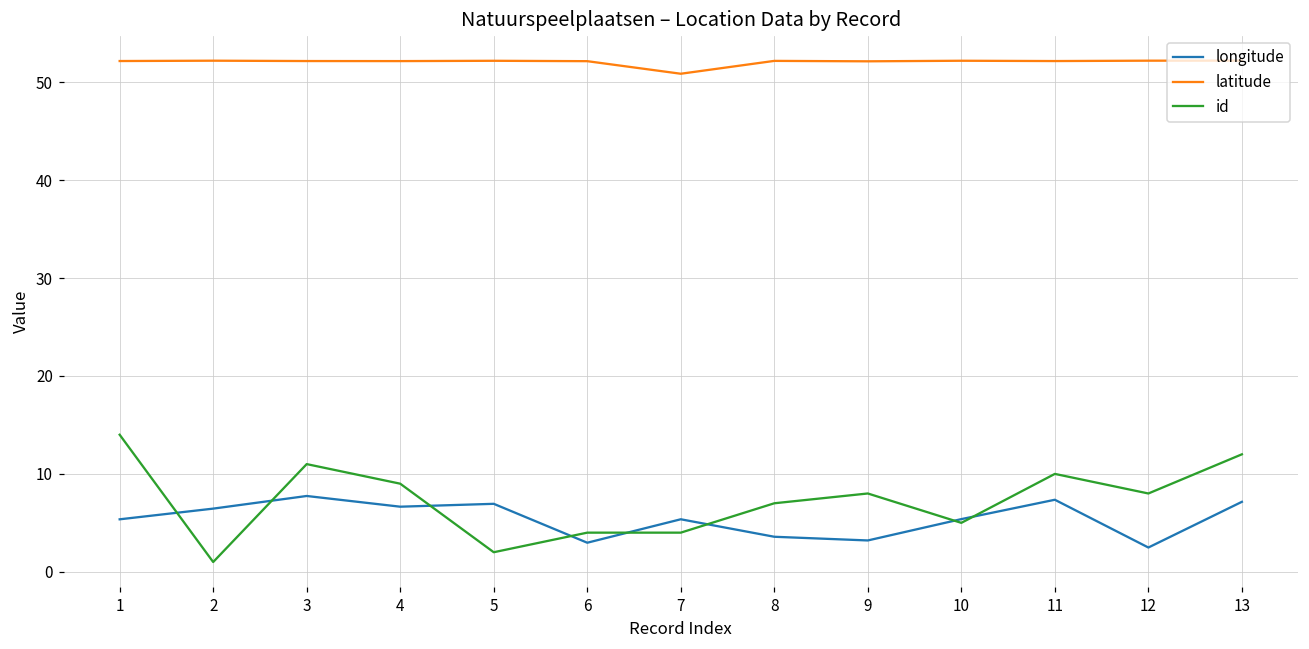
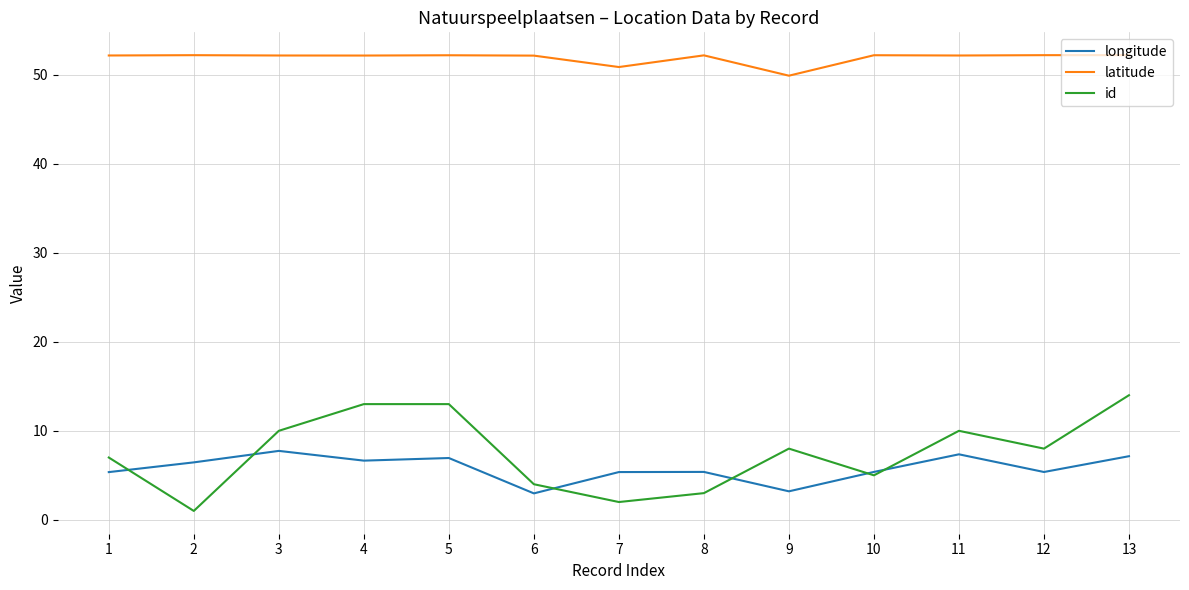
  {
    "longitude": {
      "1": 5,
      "2": 6,
      "3": 8,
      "4": 7,
      "5": 7,
      "6": 3,
      "7": 5,
-     "8": 4,
+     "8": 5,
      "9": 3,
      "10": 5,
      "11": 7,
-     "12": 2,
+     "12": 5,
      "13": 7
    },
    "latitude": {
      "1": 52,
      "2": 52,
      "3": 52,
      "4": 52,
      "5": 52,
      "6": 52,
      "7": 51,
      "8": 52,
-     "9": 52,
+     "9": 50,
      "10": 52,
      "11": 52,
      "12": 52
    },
    "id": {
-     "1": 14,
+     "1": 7,
      "2": 1,
-     "3": 11,
-     "4": 9,
-     "5": 2,
+     "3": 10,
+     "4": 13,
+     "5": 13,
      "6": 4,
-     "7": 4,
-     "8": 7,
+     "7": 2,
+     "8": 3,
      "9": 8,
      "10": 5,
      "11": 10,
      "12": 8,
-     "13": 12
+     "13": 14
    }
  }
